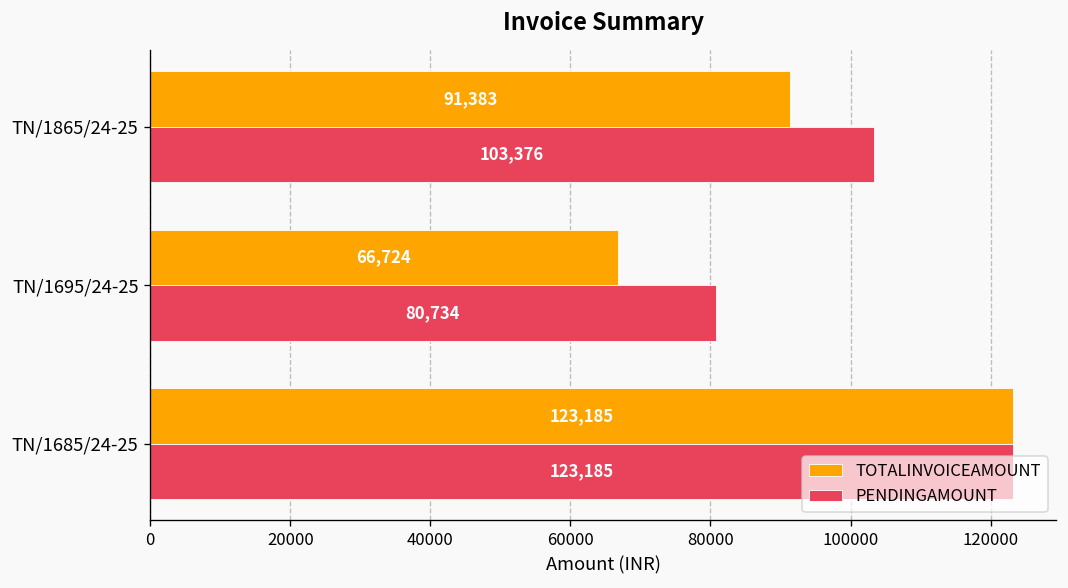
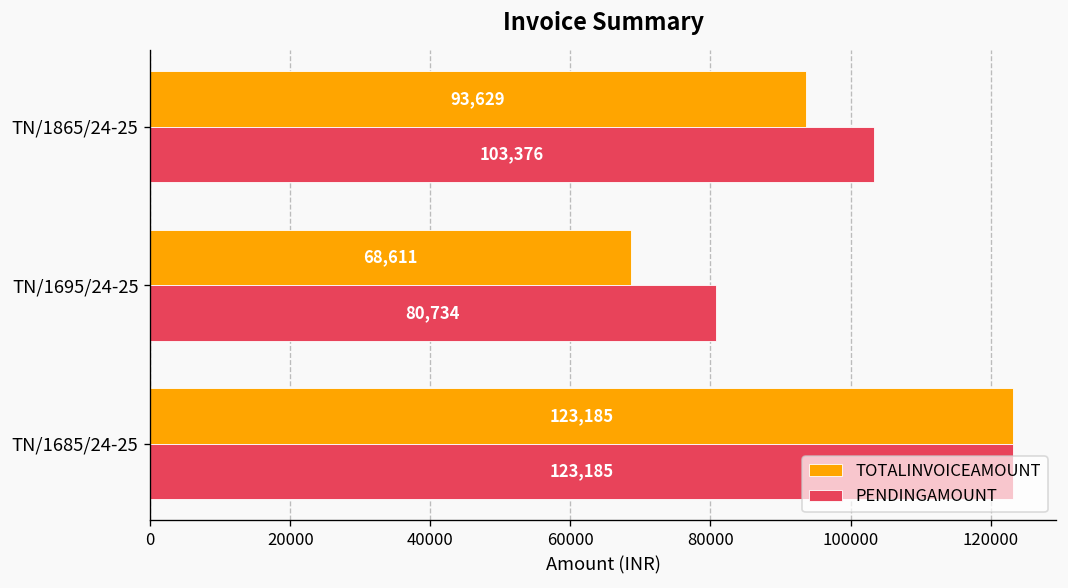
  {
    "TOTALINVOICEAMOUNT": {
-     "TN/1865/24-25": "91,383",
-     "TN/1695/24-25": "66,724",
+     "TN/1865/24-25": "93,629",
+     "TN/1695/24-25": "68,611",
      "TN/1685/24-25": "123,185"
    },
    "PENDINGAMOUNT": {
      "TN/1865/24-25": "103,376",
      "TN/1695/24-25": "80,734"
    }
  }
